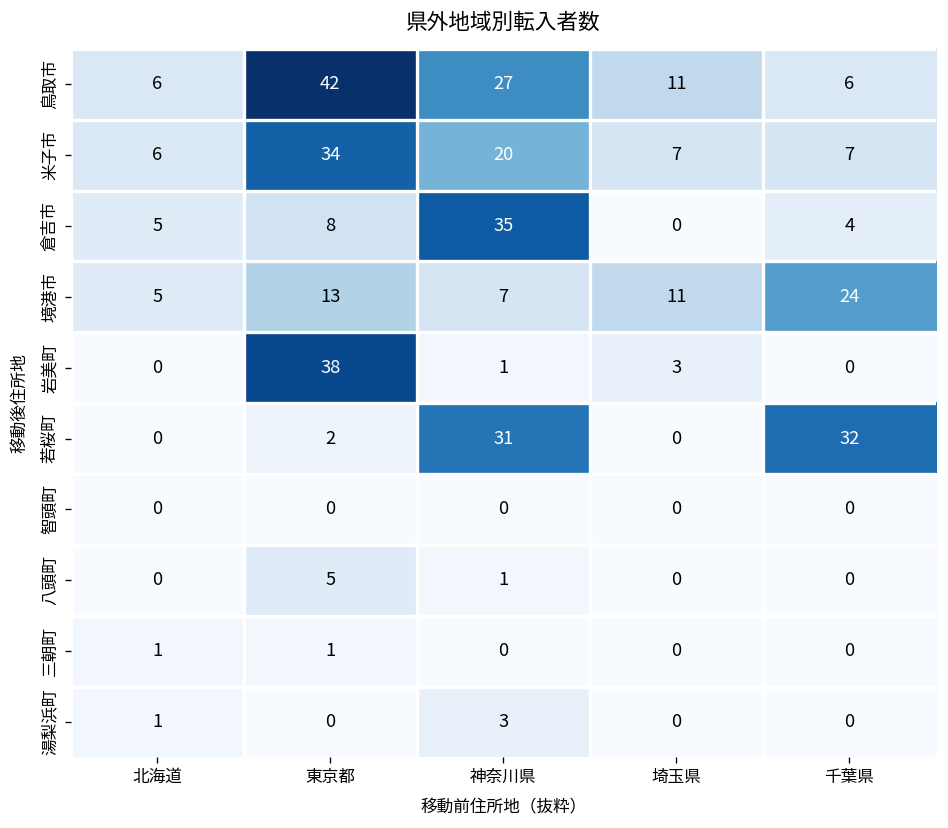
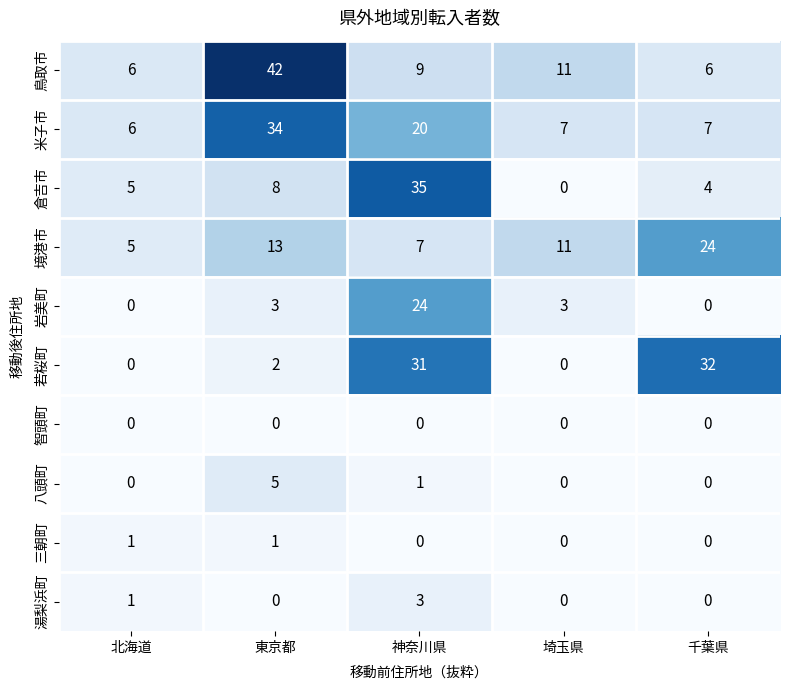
  {
    "鳥取市": {
      "北海道": 6,
      "東京都": 42,
-     "神奈川県": 27,
+     "神奈川県": 9,
      "埼玉県": 11,
      "千葉県": 6
    },
    "米子市": {
      "北海道": 6,
      "東京都": 34,
      "神奈川県": 20,
      "埼玉県": 7,
      "千葉県": 7
    },
    "倉吉市": {
      "北海道": 5,
      "東京都": 8,
      "神奈川県": 35,
      "埼玉県": 0,
      "千葉県": 4
    },
    "境港市": {
      "北海道": 5,
      "東京都": 13,
      "神奈川県": 7,
      "埼玉県": 11,
      "千葉県": 24
    },
    "岩美町": {
      "北海道": 0,
-     "東京都": 38,
-     "神奈川県": 1,
+     "東京都": 3,
+     "神奈川県": 24,
      "埼玉県": 3,
      "千葉県": 0
    },
    "若桜町": {
      "北海道": 0,
      "東京都": 2,
      "神奈川県": 31,
      "埼玉県": 0,
      "千葉県": 32
    },
    "智頭町": {
      "北海道": 0,
      "東京都": 0,
      "神奈川県": 0,
      "埼玉県": 0,
      "千葉県": 0
    },
    "八頭町": {
      "北海道": 0,
      "東京都": 5,
      "神奈川県": 1,
      "埼玉県": 0,
      "千葉県": 0
    },
    "三朝町": {
      "北海道": 1,
      "東京都": 1,
      "神奈川県": 0,
      "埼玉県": 0,
      "千葉県": 0
    },
    "湯梨浜町": {
      "北海道": 1,
      "東京都": 0,
      "神奈川県": 3,
      "埼玉県": 0,
      "千葉県": 0
    }
  }
